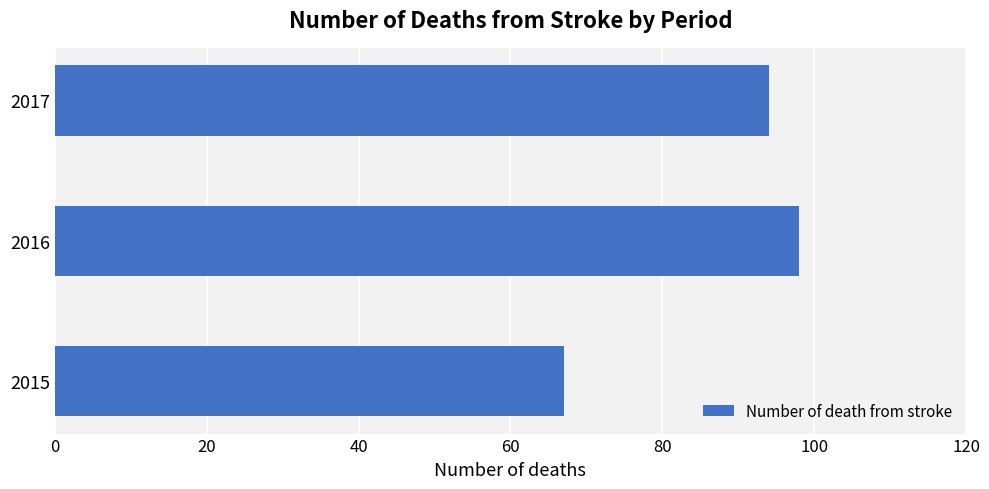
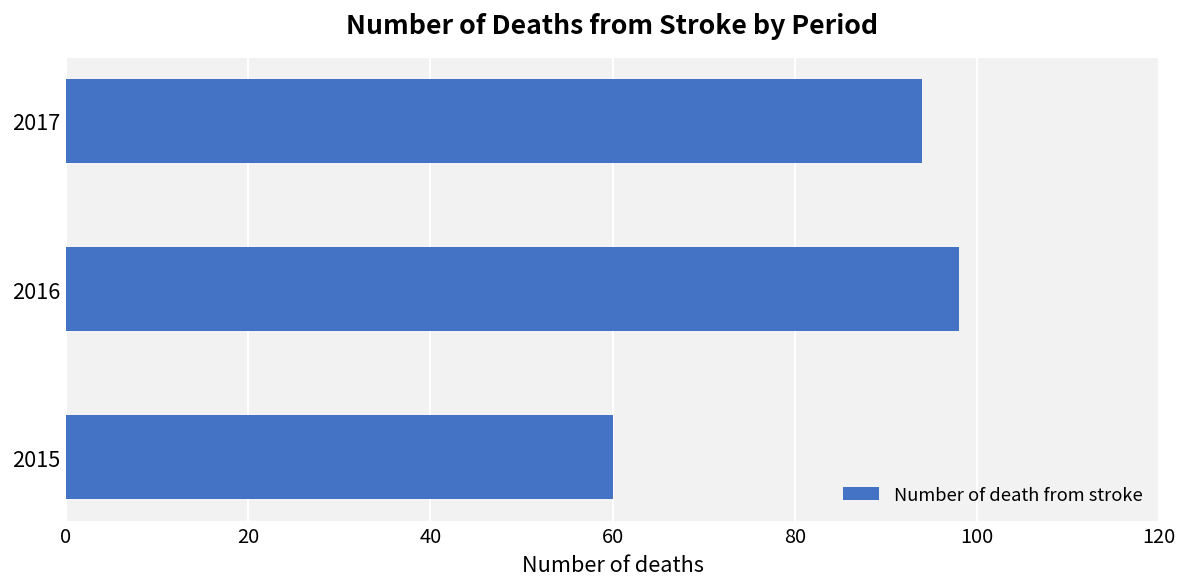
  {
    "2017": 94,
    "2016": 98,
-   "2015": 67
+   "2015": 60
  }
